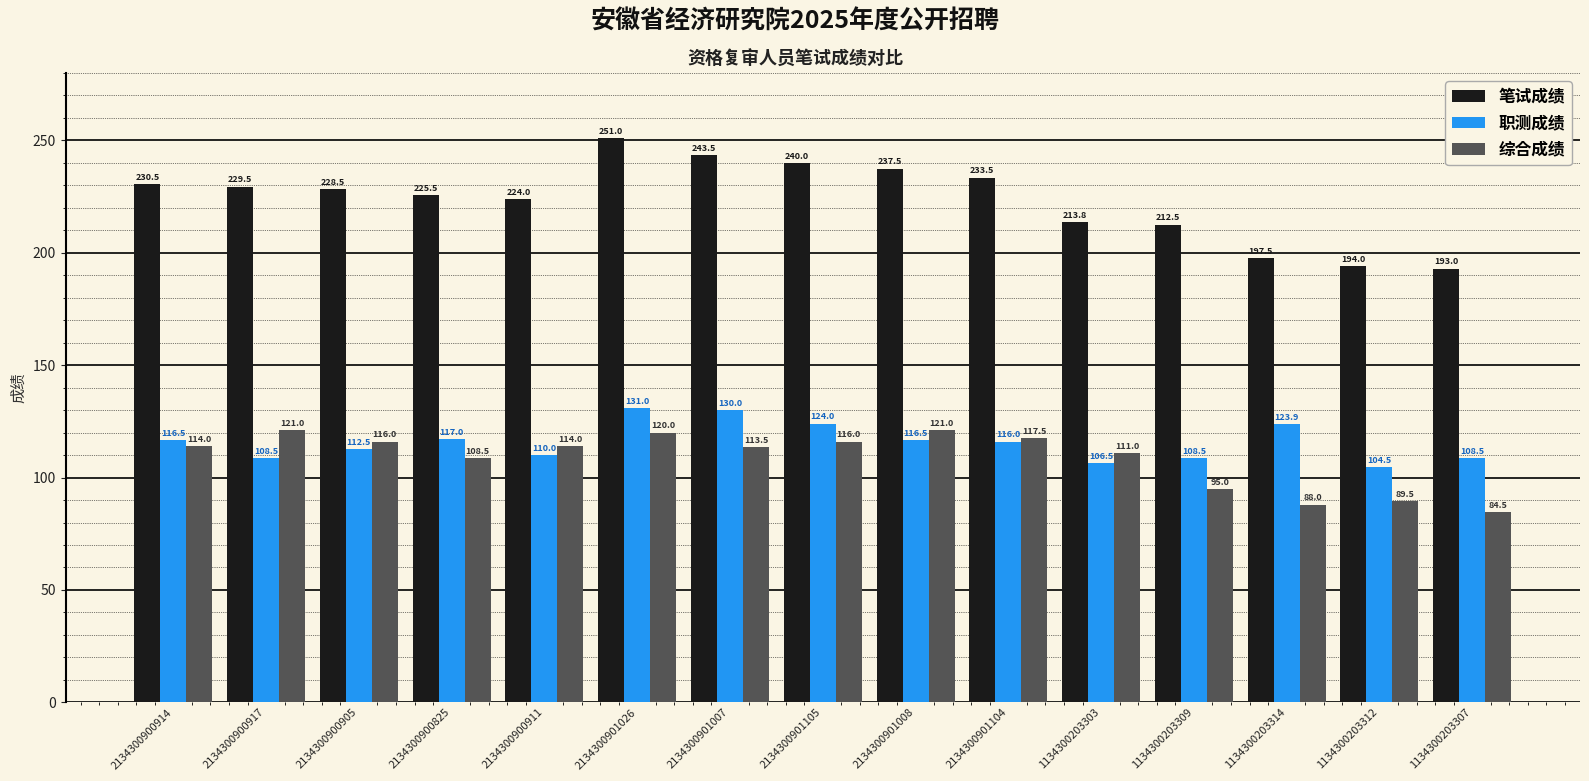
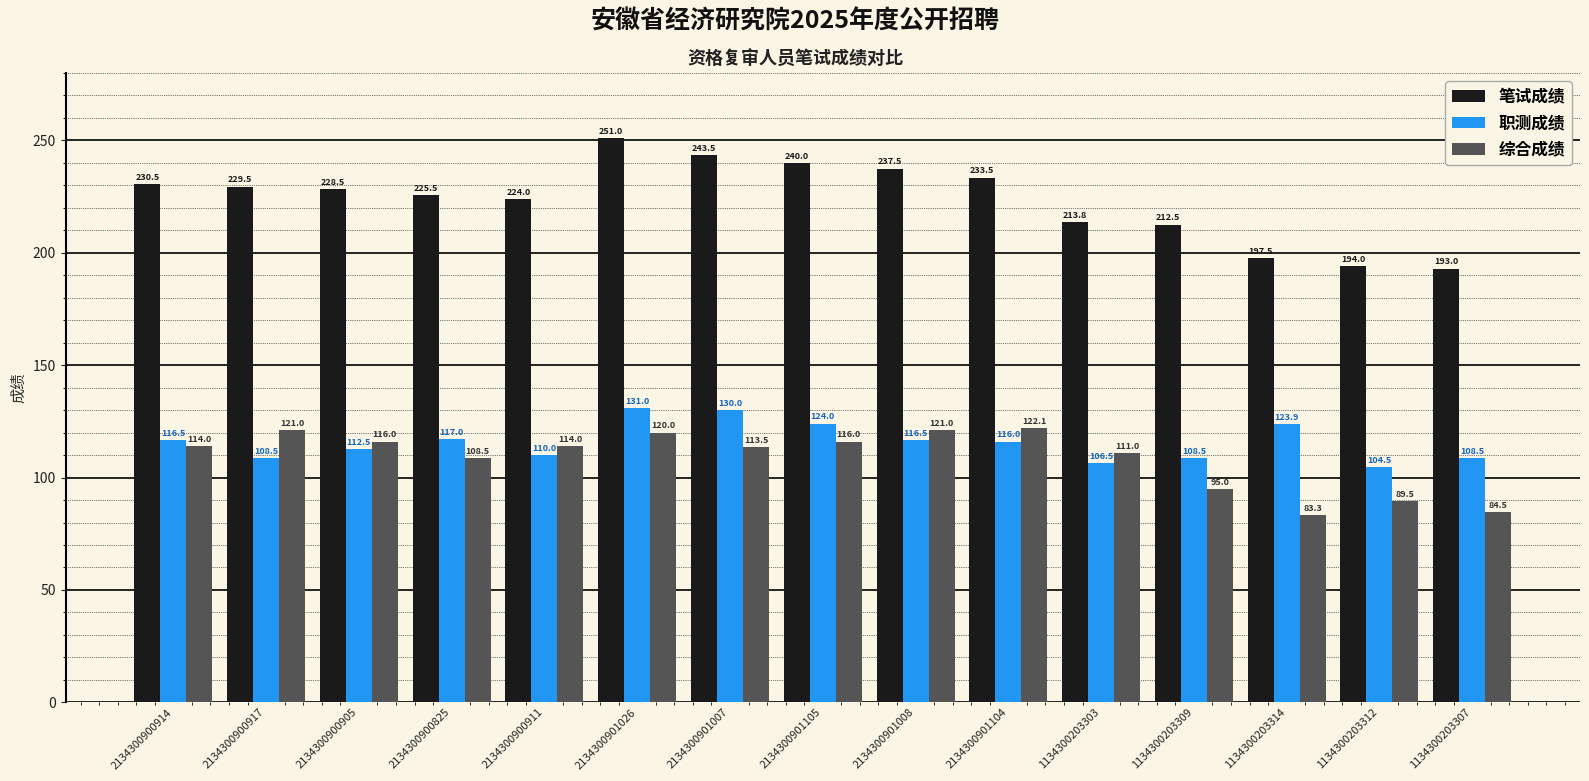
  {
    "笔试成绩": {
      "2134300900914": 230.5,
      "2134300900917": 229.5,
      "2134300900905": 228.5,
      "2134300900825": 225.5,
      "2134300900911": 224.0,
      "2134300901026": 251.0,
      "2134300901007": 243.5,
      "2134300901105": 240.0,
      "2134300901008": 237.5,
      "2134300901104": 233.5,
      "1134300203303": 213.8,
      "1134300203309": 212.5,
      "1134300203314": 197.5,
      "1134300203312": 194.0,
      "1134300203307": 193.0
    },
    "职测成绩": {
      "2134300900914": 116.5,
      "2134300900917": 108.5,
      "2134300900905": 112.5,
      "2134300900825": 117.0,
      "2134300900911": 110.0,
      "2134300901026": 131.0,
      "2134300901007": 130.0,
      "2134300901105": 124.0,
      "2134300901008": 116.5,
      "2134300901104": 116.0,
      "1134300203303": 106.5,
      "1134300203309": 108.5,
      "1134300203314": 123.9,
      "1134300203312": 104.5,
      "1134300203307": 108.5
    },
    "综合成绩": {
      "2134300900914": 114.0,
      "2134300900917": 121.0,
      "2134300900905": 116.0,
      "2134300900825": 108.5,
      "2134300900911": 114.0,
      "2134300901026": 120.0,
      "2134300901007": 113.5,
      "2134300901105": 116.0,
      "2134300901008": 121.0,
-     "2134300901104": 117.5,
+     "2134300901104": 122.1,
      "1134300203303": 111.0,
      "1134300203309": 95.0,
-     "1134300203314": 88.0,
+     "1134300203314": 83.3,
      "1134300203312": 89.5,
      "1134300203307": 84.5
    }
  }
